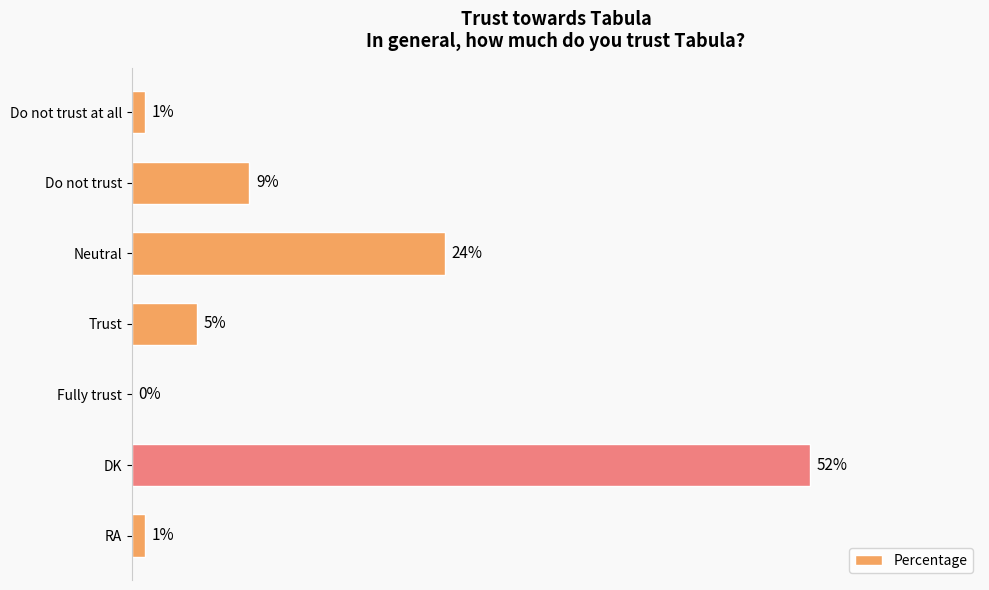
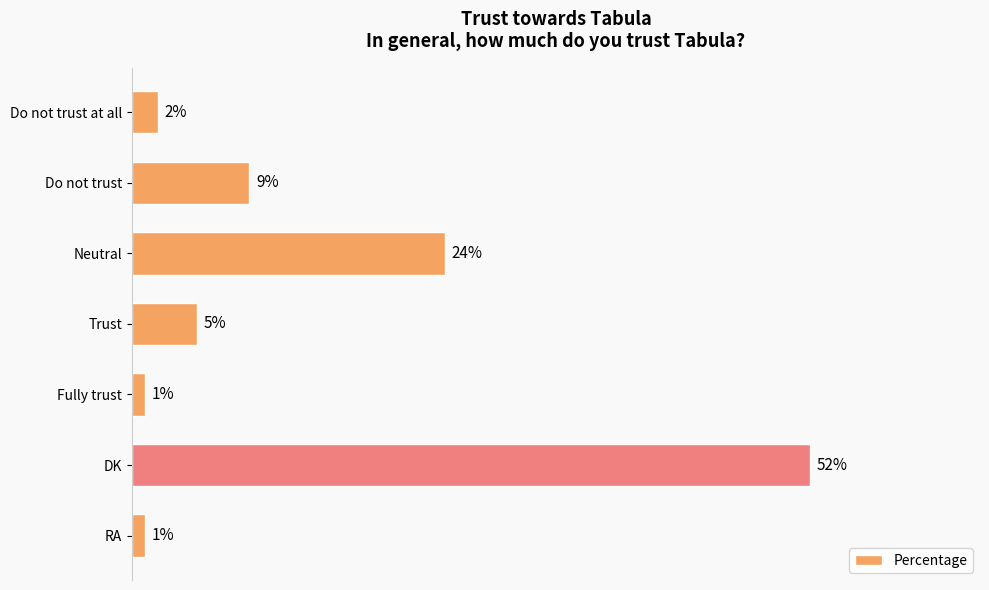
  {
-   "Do not trust at all": "1%",
+   "Do not trust at all": "2%",
    "Do not trust": "9%",
    "Neutral": "24%",
    "Trust": "5%",
-   "Fully trust": "0%",
+   "Fully trust": "1%",
    "DK": "52%",
    "RA": "1%"
  }
